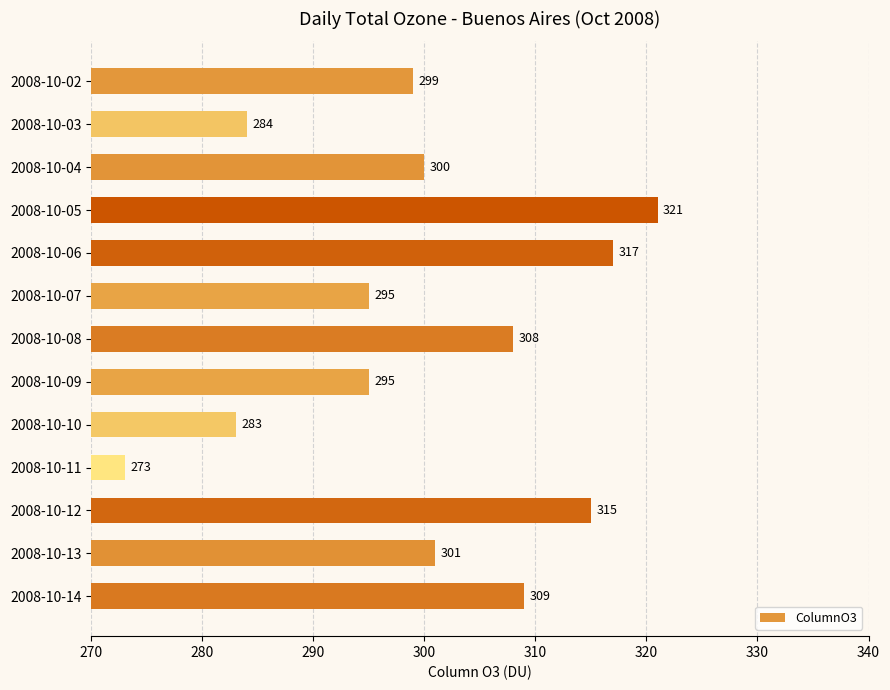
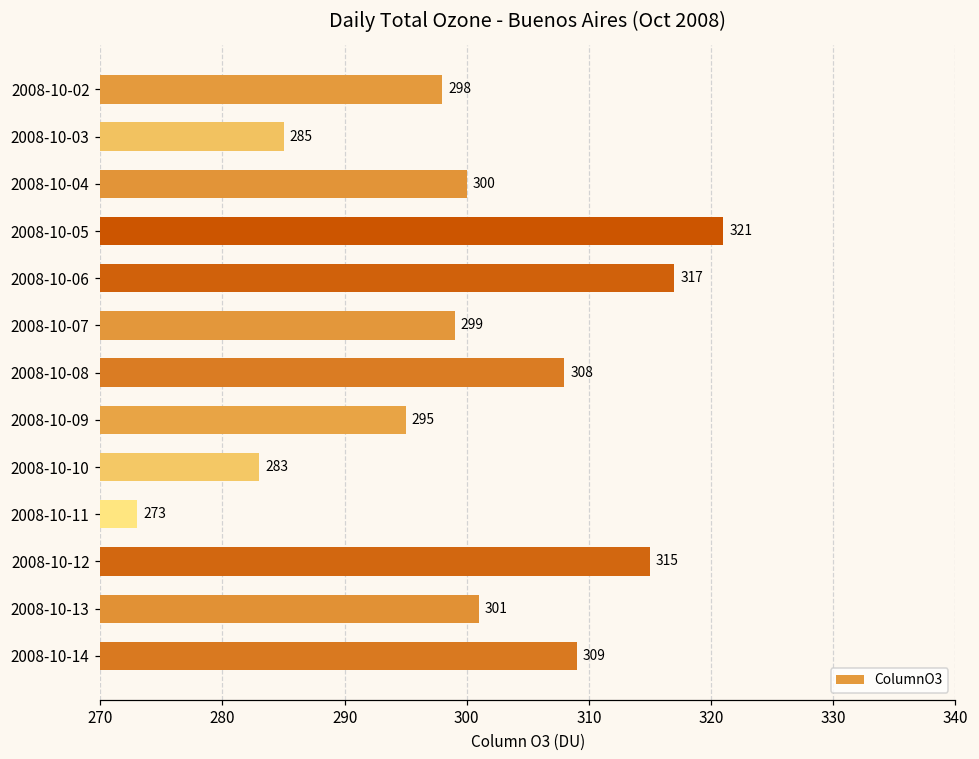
  {
-   "2008-10-02": 299,
-   "2008-10-03": 284,
+   "2008-10-02": 298,
+   "2008-10-03": 285,
    "2008-10-04": 300,
    "2008-10-05": 321,
    "2008-10-06": 317,
-   "2008-10-07": 295,
+   "2008-10-07": 299,
    "2008-10-08": 308,
    "2008-10-09": 295,
    "2008-10-10": 283,
    "2008-10-11": 273,
    "2008-10-12": 315,
    "2008-10-13": 301,
    "2008-10-14": 309
  }
